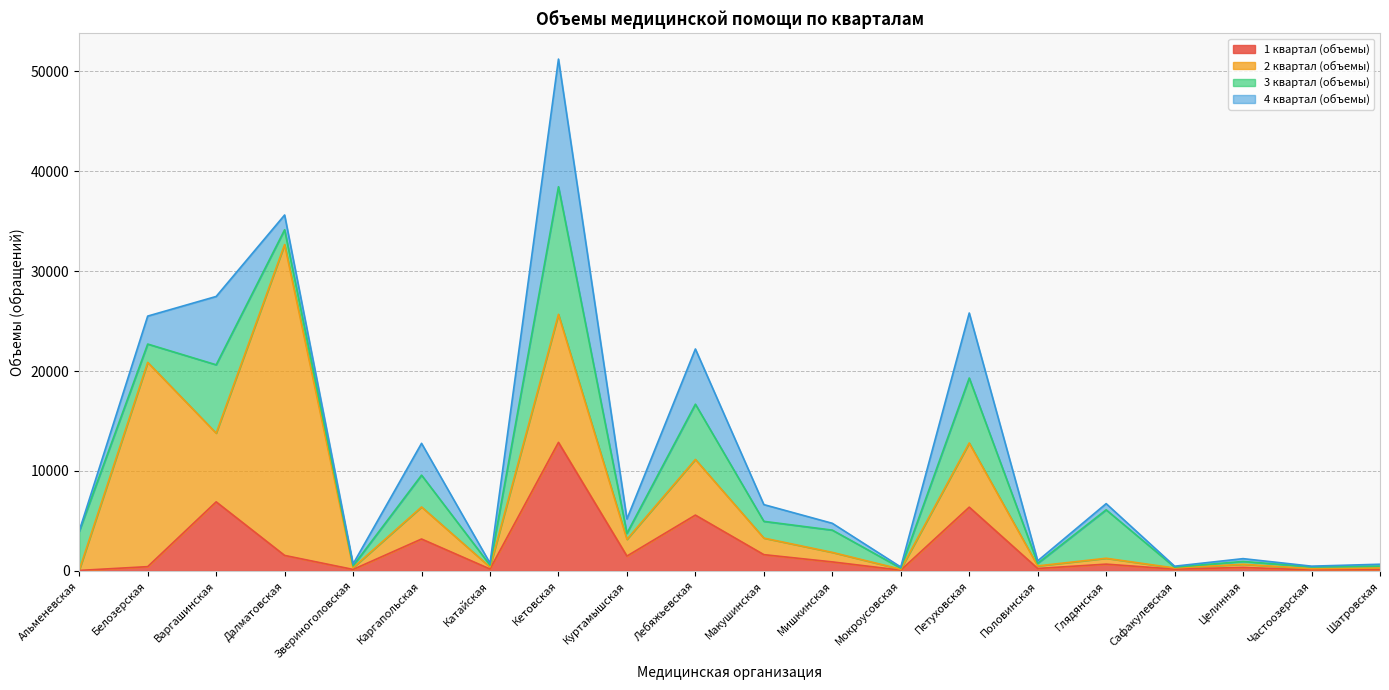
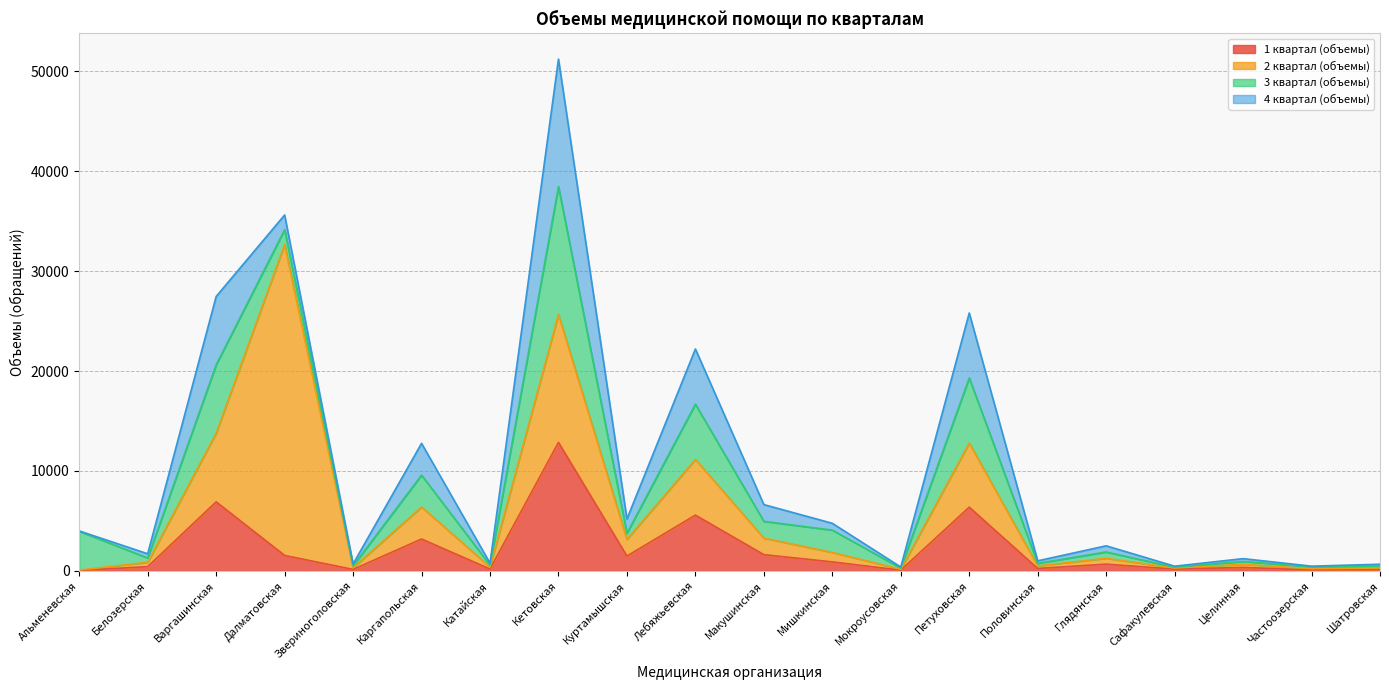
  {
    "1 квартал (объемы)": {
      "Белозерская": 0,
      "Варгашинская": 7000,
      "Далматовская": 2000,
      "Каргапольская": 3000,
      "Кетовская": 13000,
      "Куртамышская": 1000,
      "Лебяжьевская": 6000,
      "Макушинская": 2000,
      "Мишкинская": 1000,
      "Петуховская": 6000,
      "Половинская": 0,
      "Глядянская": 1000,
      "Целинная": 0
    },
    "2 квартал (объемы)": {
-     "Белозерская": 20000,
+     "Белозерская": 0,
      "Варгашинская": 7000,
      "Далматовская": 31000,
      "Каргапольская": 3000,
      "Кетовская": 13000,
      "Куртамышская": 2000,
      "Лебяжьевская": 6000,
      "Макушинская": 2000,
      "Мишкинская": 1000,
      "Петуховская": 6000,
      "Глядянская": 1000,
      "Целинная": 0
    },
    "3 квартал (объемы)": {
-     "Белозерская": 2000,
+     "Белозерская": 0,
      "Варгашинская": 7000,
      "Далматовская": 1000,
      "Каргапольская": 3000,
      "Кетовская": 13000,
      "Куртамышская": 1000,
      "Лебяжьевская": 6000,
      "Макушинская": 2000,
      "Мишкинская": 2000,
      "Петуховская": 7000,
-     "Глядянская": 5000,
+     "Глядянская": 1000,
      "Целинная": 0
    },
    "4 квартал (объемы)": {
-     "Белозерская": 3000,
+     "Белозерская": 0,
      "Варгашинская": 7000,
      "Далматовская": 1000,
      "Каргапольская": 3000,
      "Кетовская": 13000,
      "Куртамышская": 1000,
      "Лебяжьевская": 6000,
      "Макушинская": 2000,
      "Мишкинская": 1000,
      "Петуховская": 7000,
      "Половинская": 0,
      "Глядянская": 1000,
      "Целинная": 0
    }
  }
